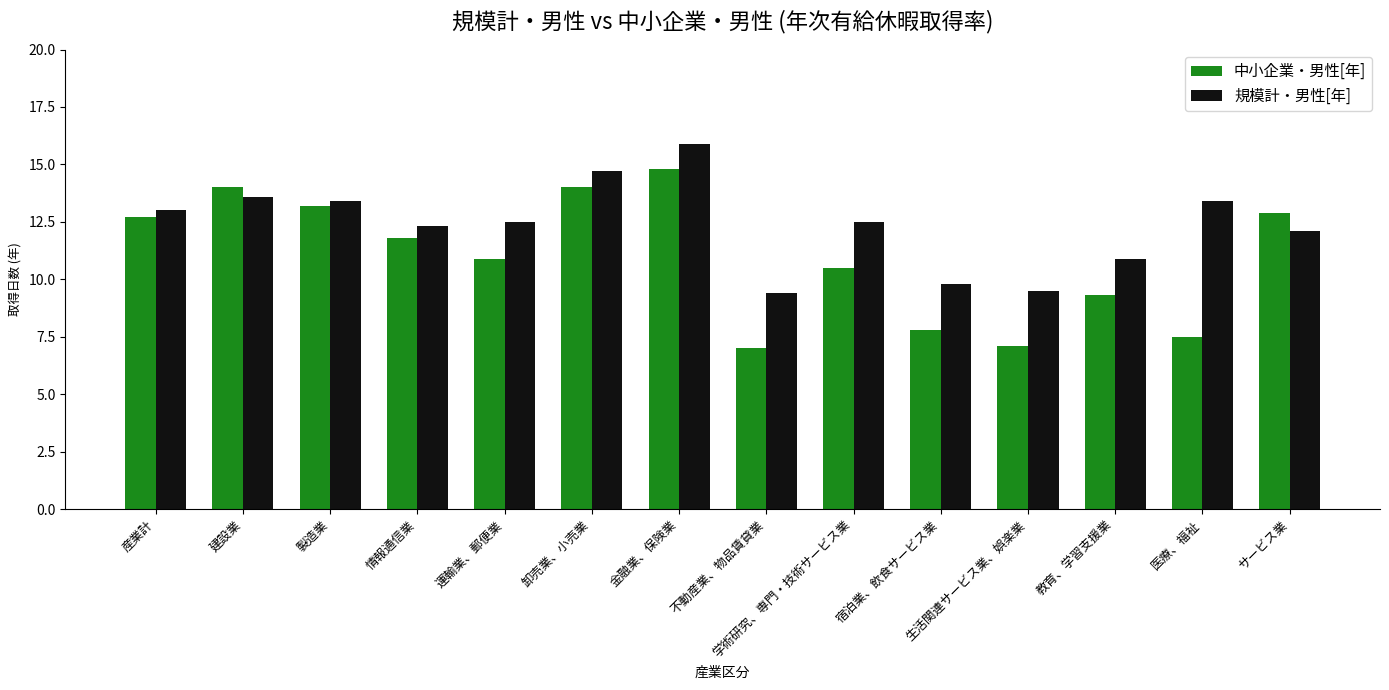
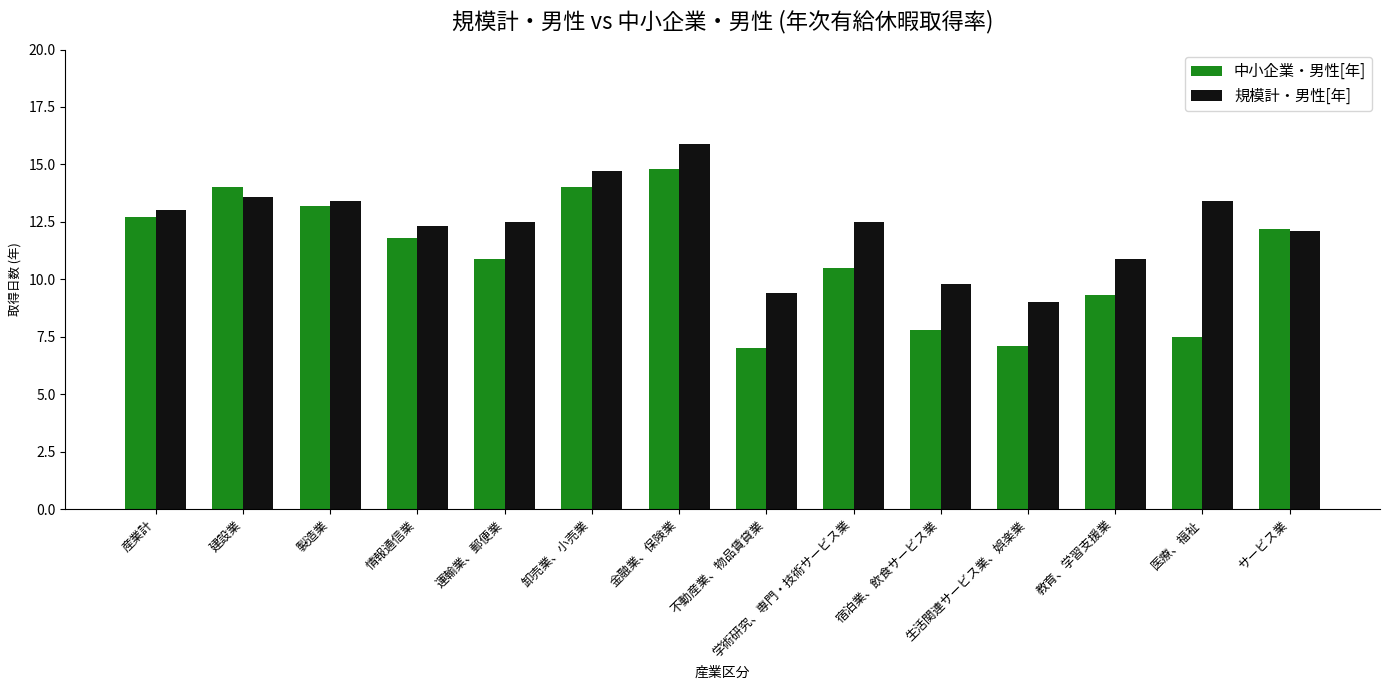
  {
    "中小企業・男性[年]": {
      "産業計": 12.7,
      "建設業": 14.0,
      "製造業": 13.2,
      "情報通信業": 11.8,
      "運輸業、郵便業": 10.9,
      "卸売業、小売業": 14.0,
      "金融業、保険業": 14.8,
      "不動産業、物品賃貸業": 7.0,
      "学術研究、専門・技術サービス業": 10.5,
      "宿泊業、飲食サービス業": 7.8,
      "生活関連サービス業、娯楽業": 7.1,
      "教育、学習支援業": 9.3,
      "医療、福祉": 7.5,
-     "サービス業": 12.9
+     "サービス業": 12.2
    },
    "規模計・男性[年]": {
      "産業計": 13.0,
      "建設業": 13.6,
      "製造業": 13.4,
      "情報通信業": 12.3,
      "運輸業、郵便業": 12.5,
      "卸売業、小売業": 14.7,
      "金融業、保険業": 15.9,
      "不動産業、物品賃貸業": 9.4,
      "学術研究、専門・技術サービス業": 12.5,
      "宿泊業、飲食サービス業": 9.8,
-     "生活関連サービス業、娯楽業": 9.5,
+     "生活関連サービス業、娯楽業": 9.0,
      "教育、学習支援業": 10.9,
      "医療、福祉": 13.4,
      "サービス業": 12.1
    }
  }
